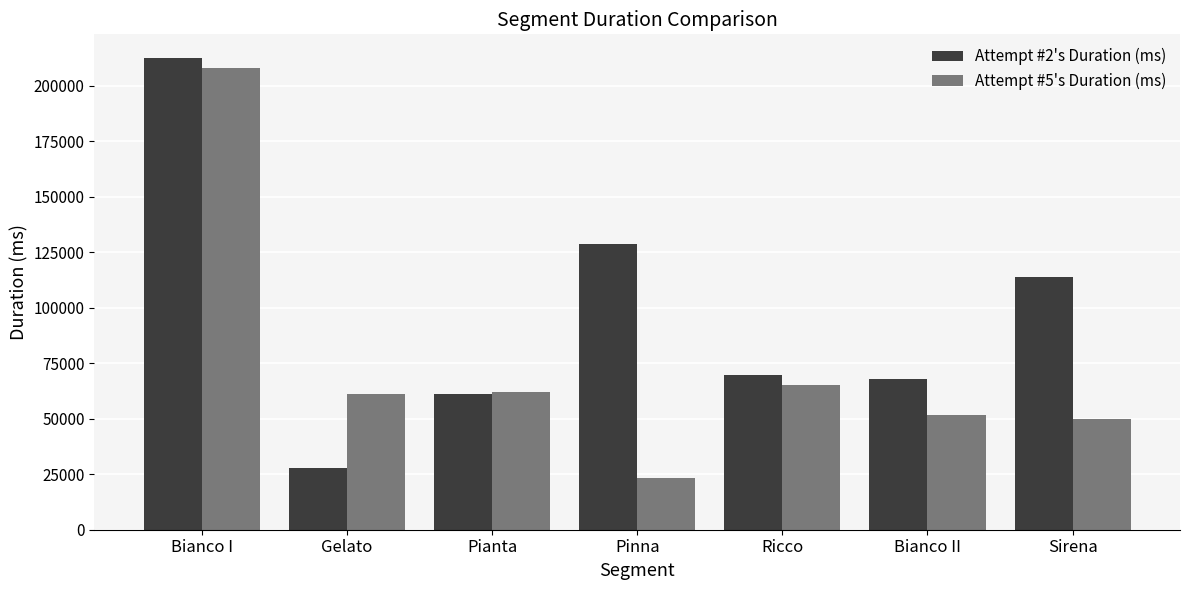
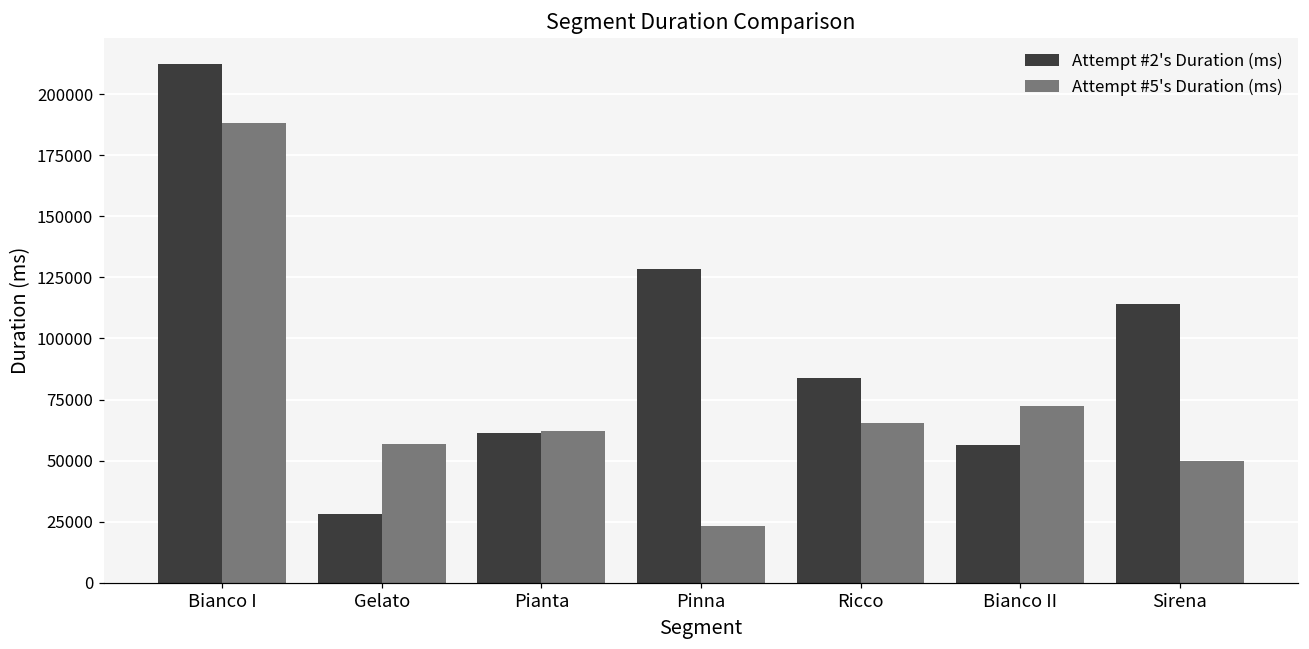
  {
    "Attempt #2's Duration (ms)": {
      "Bianco I": 213000,
      "Gelato": 28000,
      "Pianta": 61000,
      "Pinna": 129000,
-     "Ricco": 70000,
-     "Bianco II": 68000,
+     "Ricco": 84000,
+     "Bianco II": 56000,
      "Sirena": 114000
    },
    "Attempt #5's Duration (ms)": {
-     "Bianco I": 208000,
-     "Gelato": 61000,
+     "Bianco I": 188000,
+     "Gelato": 57000,
      "Pianta": 62000,
      "Pinna": 23000,
      "Ricco": 65000,
-     "Bianco II": 52000,
+     "Bianco II": 73000,
      "Sirena": 50000
    }
  }
